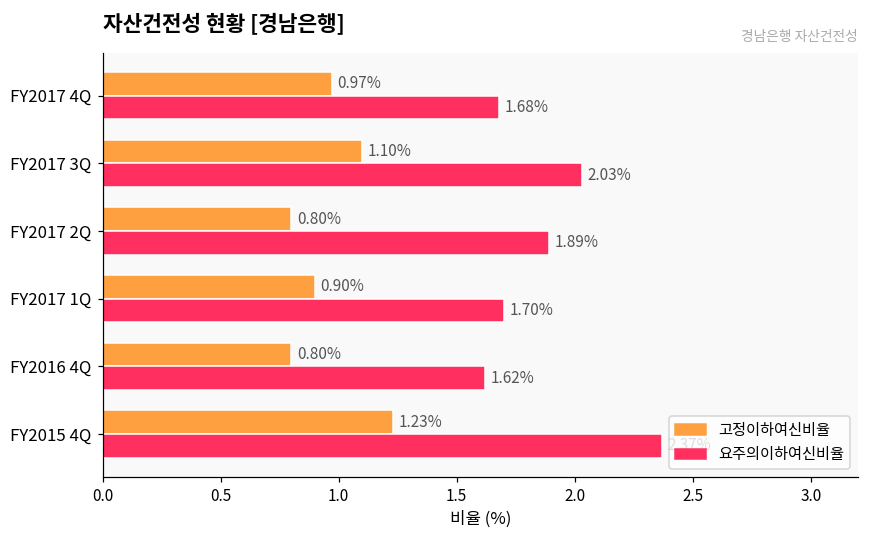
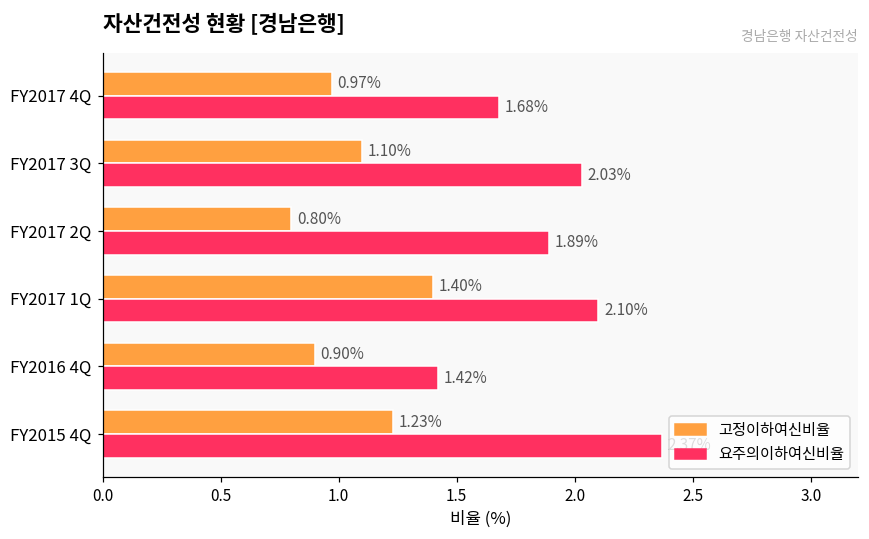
  {
    "고정이하여신비율": {
      "FY2017 4Q": "0.97%",
      "FY2017 3Q": "1.10%",
      "FY2017 2Q": "0.80%",
-     "FY2017 1Q": "0.90%",
-     "FY2016 4Q": "0.80%",
+     "FY2017 1Q": "1.40%",
+     "FY2016 4Q": "0.90%",
      "FY2015 4Q": "1.23%"
    },
    "요주의이하여신비율": {
      "FY2017 4Q": "1.68%",
      "FY2017 3Q": "2.03%",
      "FY2017 2Q": "1.89%",
-     "FY2017 1Q": "1.70%",
-     "FY2016 4Q": "1.62%"
+     "FY2017 1Q": "2.10%",
+     "FY2016 4Q": "1.42%"
    }
  }
